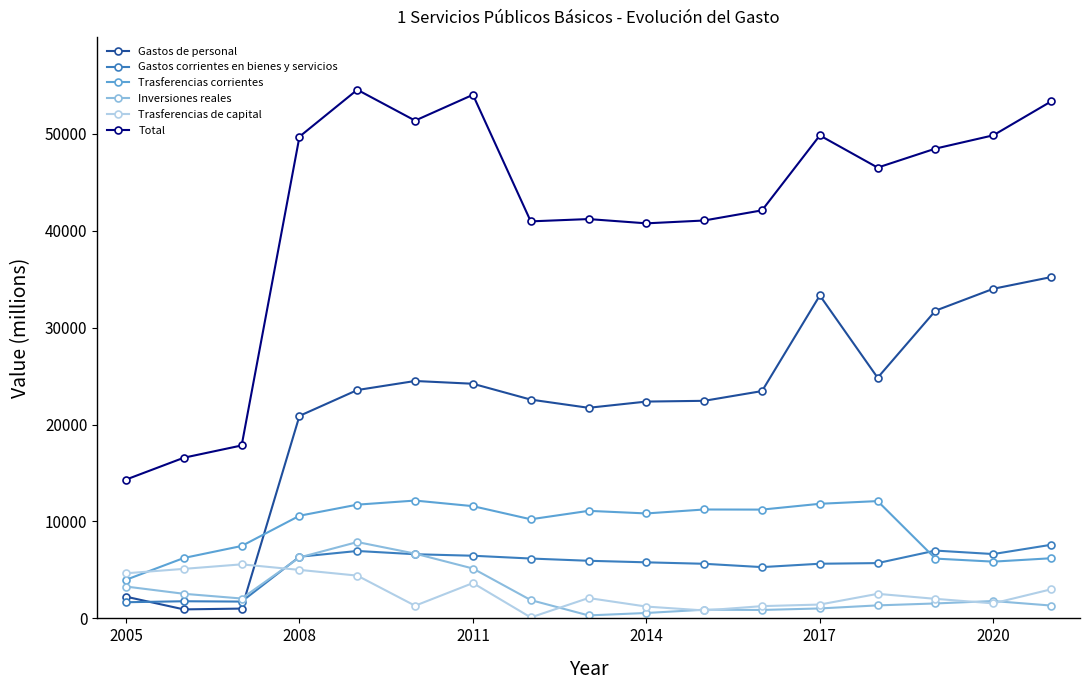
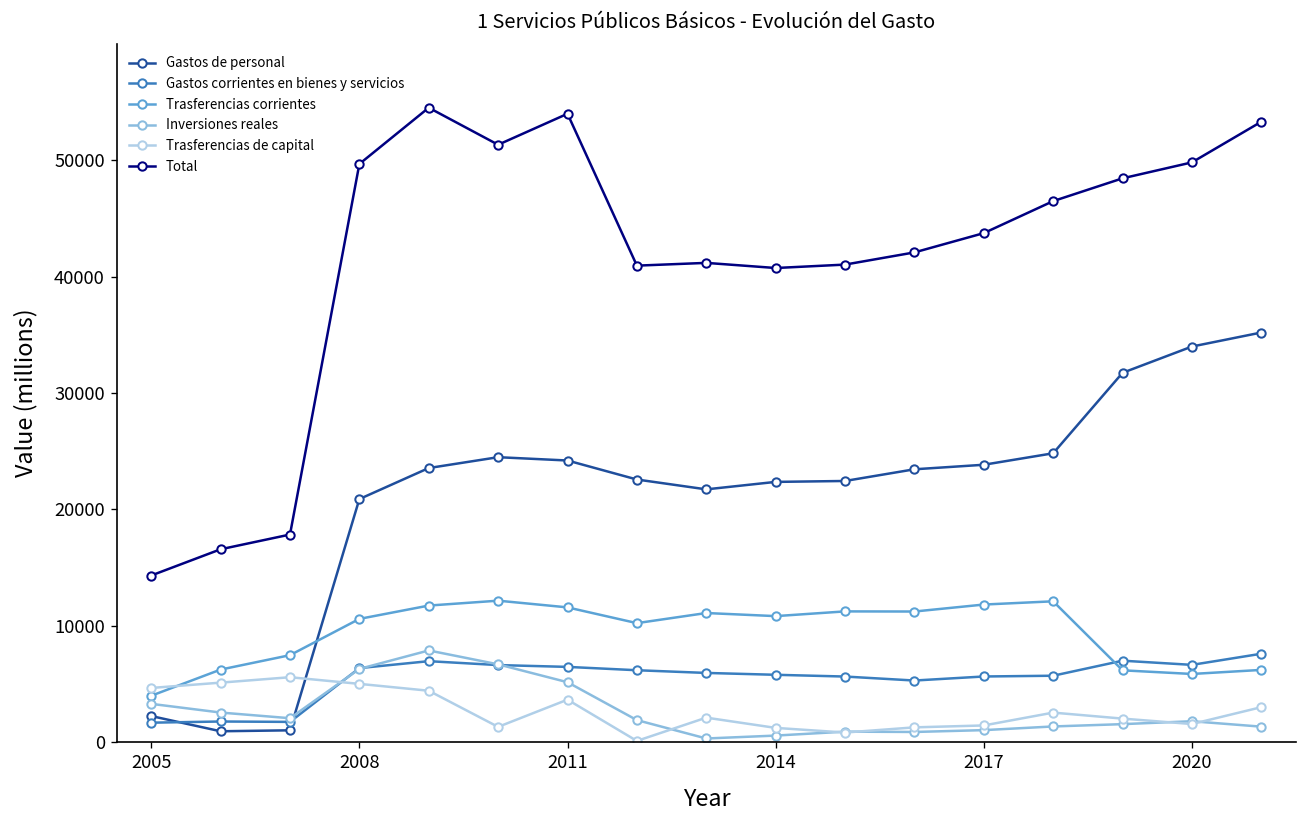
  {
    "Gastos de personal": {
      "2005": 2000,
      "2008": 21000,
      "2011": 24000,
      "2014": 22000,
-     "2017": 33000,
+     "2017": 24000,
      "2020": 34000
    },
    "Total": {
      "2005": 14000,
      "2008": 50000,
      "2011": 54000,
      "2014": 41000,
-     "2017": 50000,
+     "2017": 44000,
      "2020": 50000
    }
  }
